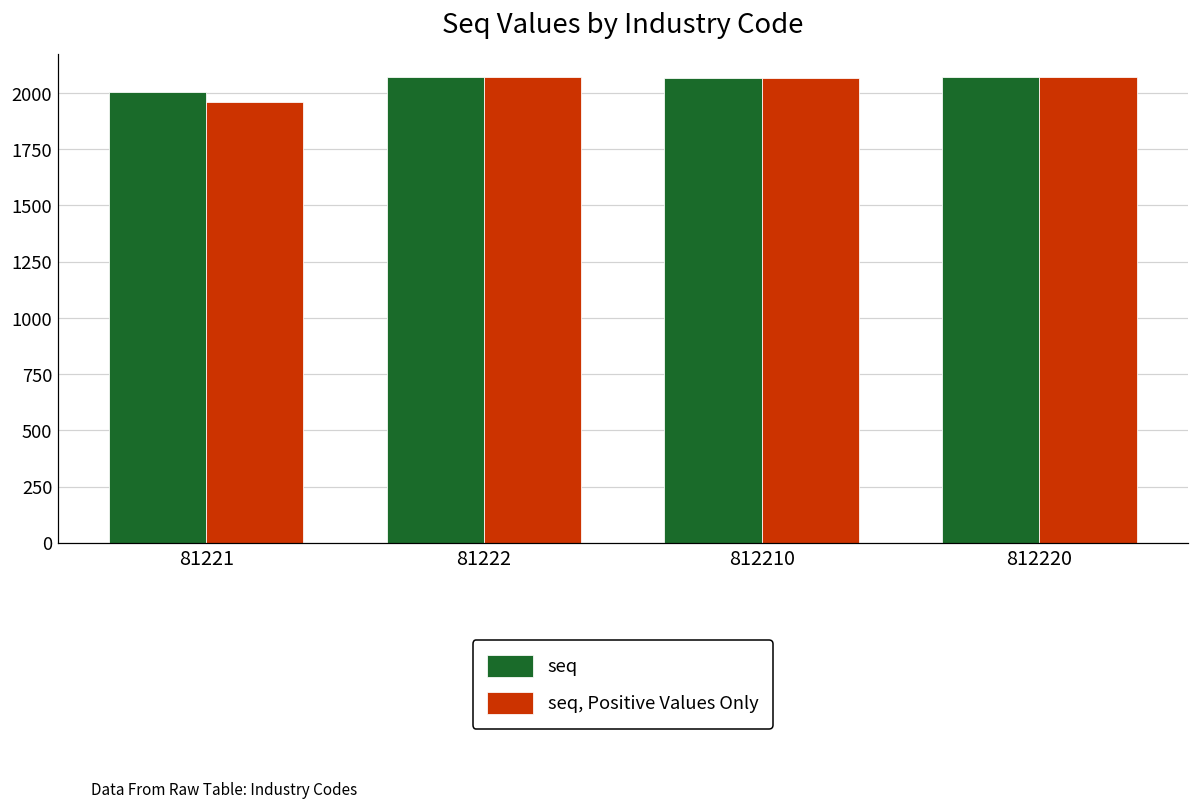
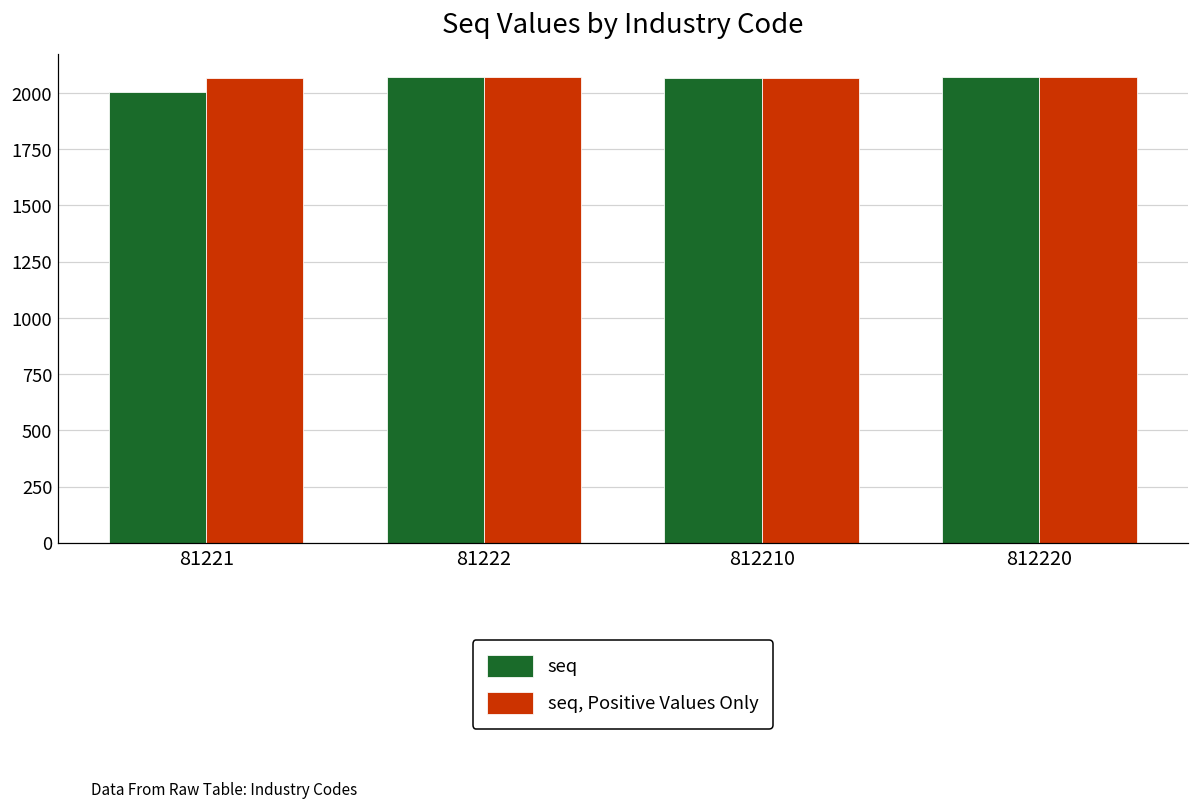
  {
    "seq": {
      "81221": 2010,
      "81222": 2070,
      "812210": 2070,
      "812220": 2070
    },
    "seq, Positive Values Only": {
-     "81221": 1960,
+     "81221": 2070,
      "81222": 2070,
      "812210": 2070,
      "812220": 2070
    }
  }
